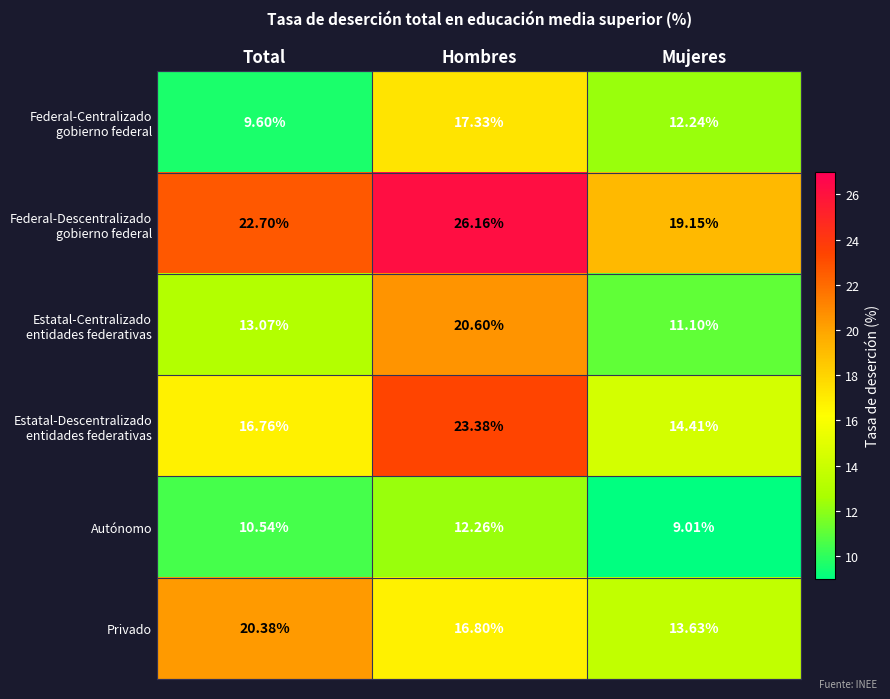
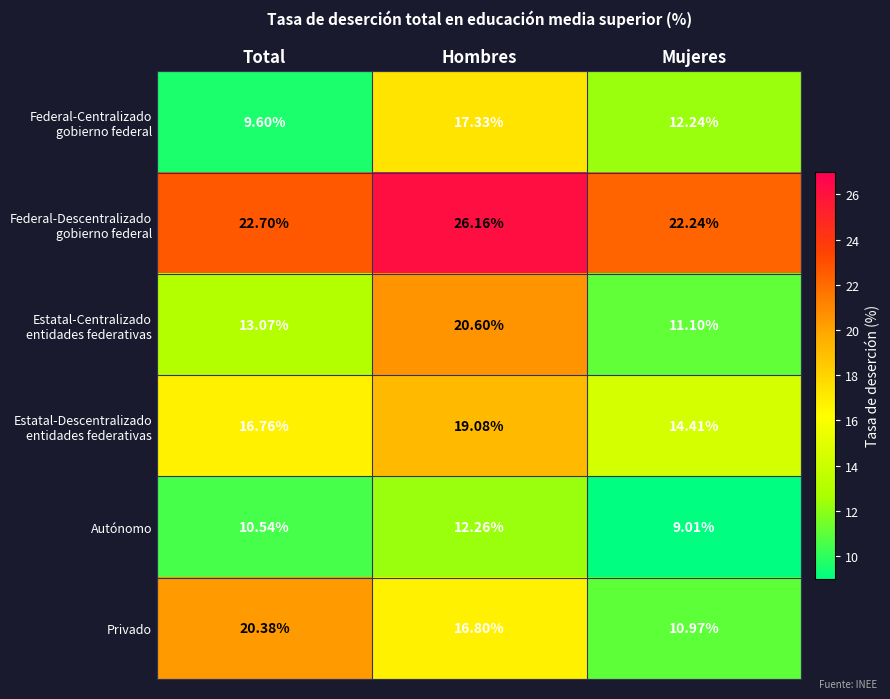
  {
    "Federal-Centralizado gobierno federal": {
      "Total": "9.60%",
      "Hombres": "17.33%",
      "Mujeres": "12.24%"
    },
    "Federal-Descentralizado gobierno federal": {
      "Total": "22.70%",
      "Hombres": "26.16%",
-     "Mujeres": "19.15%"
+     "Mujeres": "22.24%"
    },
    "Estatal-Centralizado entidades federativas": {
      "Total": "13.07%",
      "Hombres": "20.60%",
      "Mujeres": "11.10%"
    },
    "Estatal-Descentralizado entidades federativas": {
      "Total": "16.76%",
-     "Hombres": "23.38%",
+     "Hombres": "19.08%",
      "Mujeres": "14.41%"
    },
    "Autónomo": {
      "Total": "10.54%",
      "Hombres": "12.26%",
      "Mujeres": "9.01%"
    },
    "Privado": {
      "Total": "20.38%",
      "Hombres": "16.80%",
-     "Mujeres": "13.63%"
+     "Mujeres": "10.97%"
    }
  }
